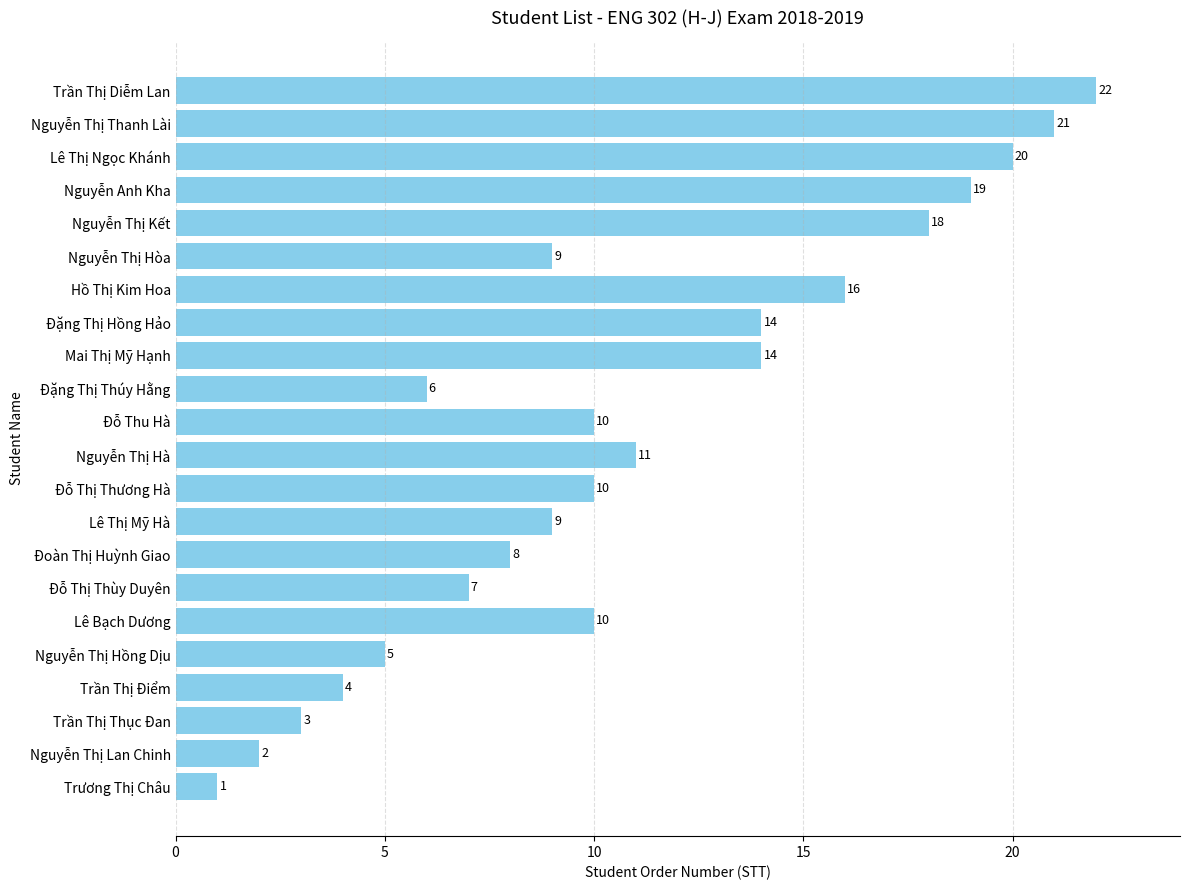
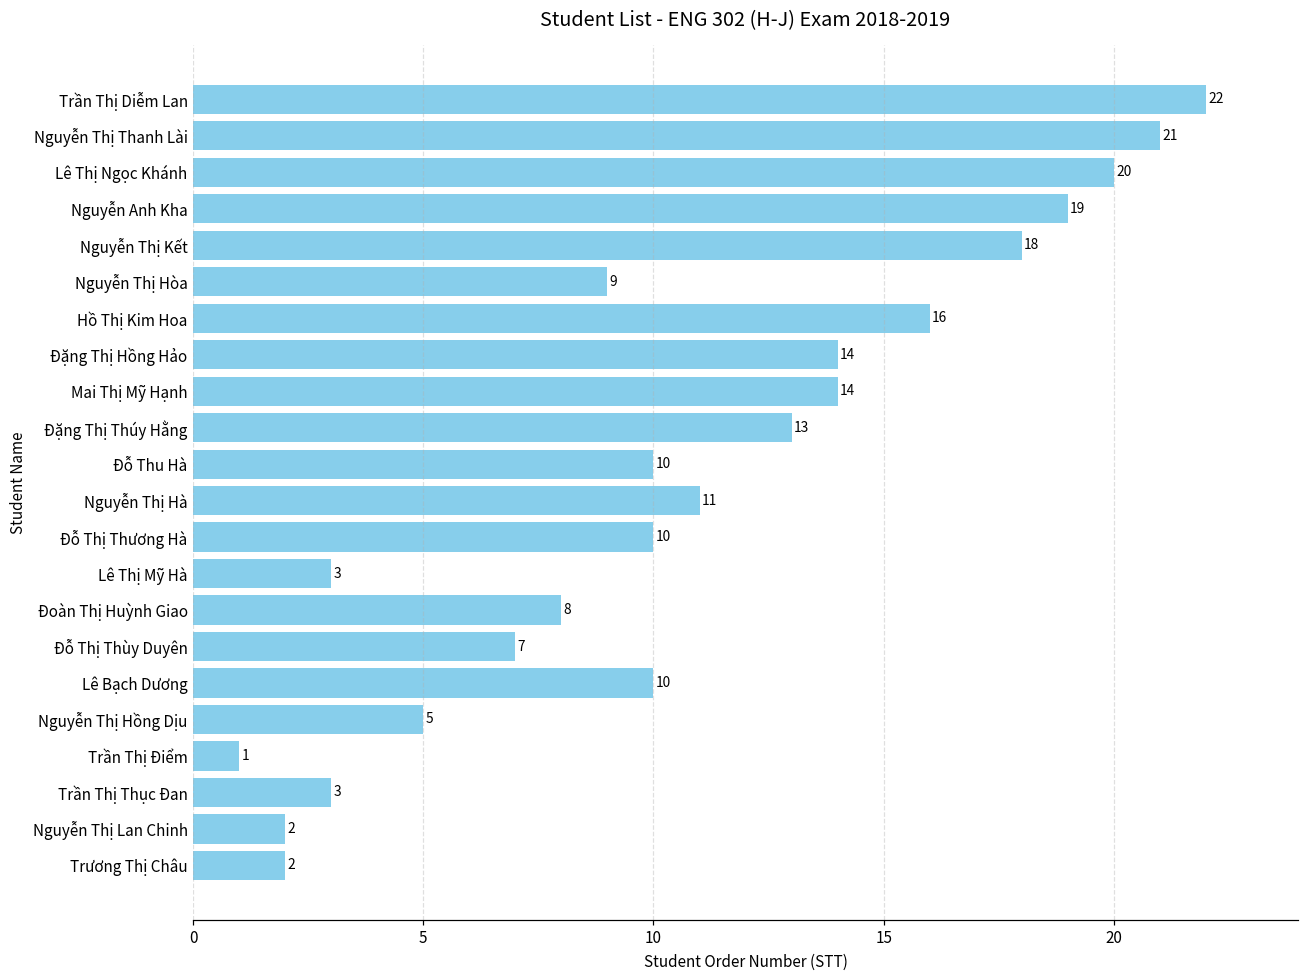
  {
    "Trần Thị Diễm Lan": 22,
    "Nguyễn Thị Thanh Lài": 21,
    "Lê Thị Ngọc Khánh": 20,
    "Nguyễn Anh Kha": 19,
    "Nguyễn Thị Kết": 18,
    "Nguyễn Thị Hòa": 9,
    "Hồ Thị Kim Hoa": 16,
    "Đặng Thị Hồng Hảo": 14,
    "Mai Thị Mỹ Hạnh": 14,
-   "Đặng Thị Thúy Hằng": 6,
+   "Đặng Thị Thúy Hằng": 13,
    "Đỗ Thu Hà": 10,
    "Nguyễn Thị Hà": 11,
    "Đỗ Thị Thương Hà": 10,
-   "Lê Thị Mỹ Hà": 9,
+   "Lê Thị Mỹ Hà": 3,
    "Đoàn Thị Huỳnh Giao": 8,
    "Đỗ Thị Thùy Duyên": 7,
    "Lê Bạch Dương": 10,
    "Nguyễn Thị Hồng Dịu": 5,
-   "Trần Thị Điểm": 4,
+   "Trần Thị Điểm": 1,
    "Trần Thị Thục Đan": 3,
    "Nguyễn Thị Lan Chinh": 2,
-   "Trương Thị Châu": 1
+   "Trương Thị Châu": 2
  }
